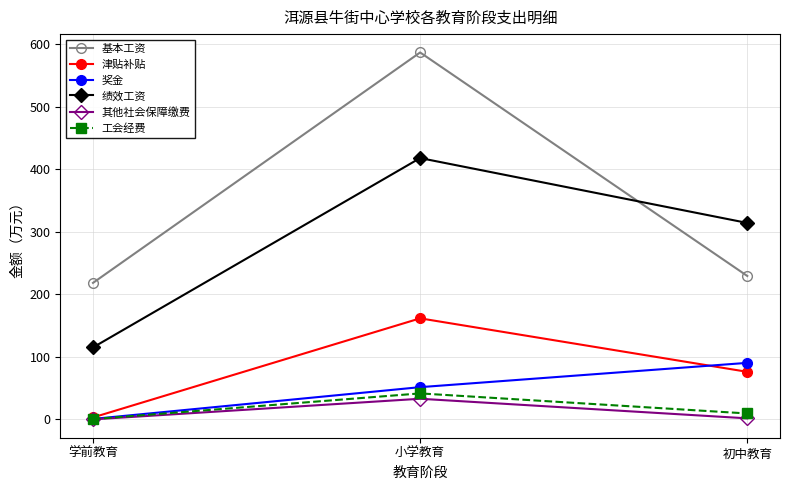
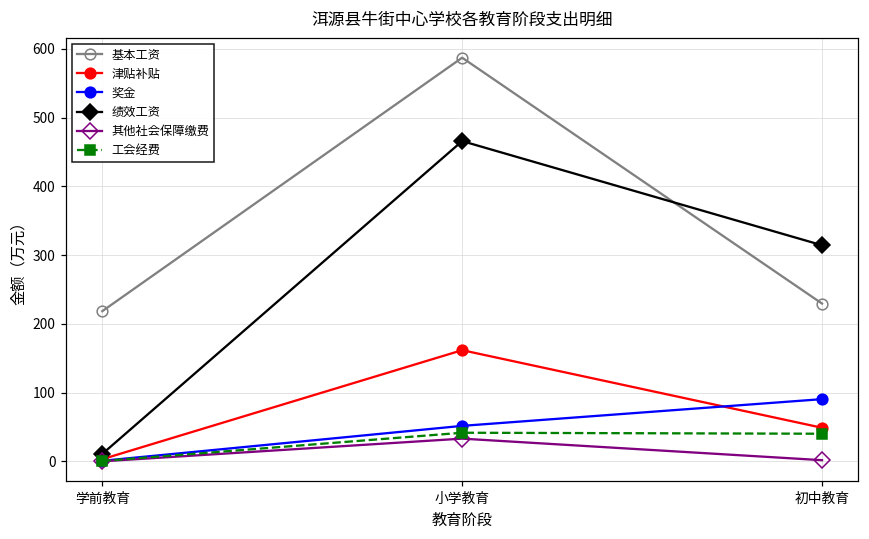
  {
    "基本工资": {
      "学前教育": 220,
      "小学教育": 590,
      "初中教育": 230
    },
    "津贴补贴": {
      "小学教育": 160,
-     "初中教育": 80
+     "初中教育": 50
    },
    "奖金": {
      "小学教育": 50,
      "初中教育": 90
    },
    "绩效工资": {
-     "学前教育": 120,
-     "小学教育": 420,
+     "学前教育": 10,
+     "小学教育": 470,
      "初中教育": 310
    },
    "其他社会保障缴费": {
      "小学教育": 30,
      "初中教育": 0
    },
    "工会经费": {
      "小学教育": 40,
-     "初中教育": 10
+     "初中教育": 40
    }
  }
